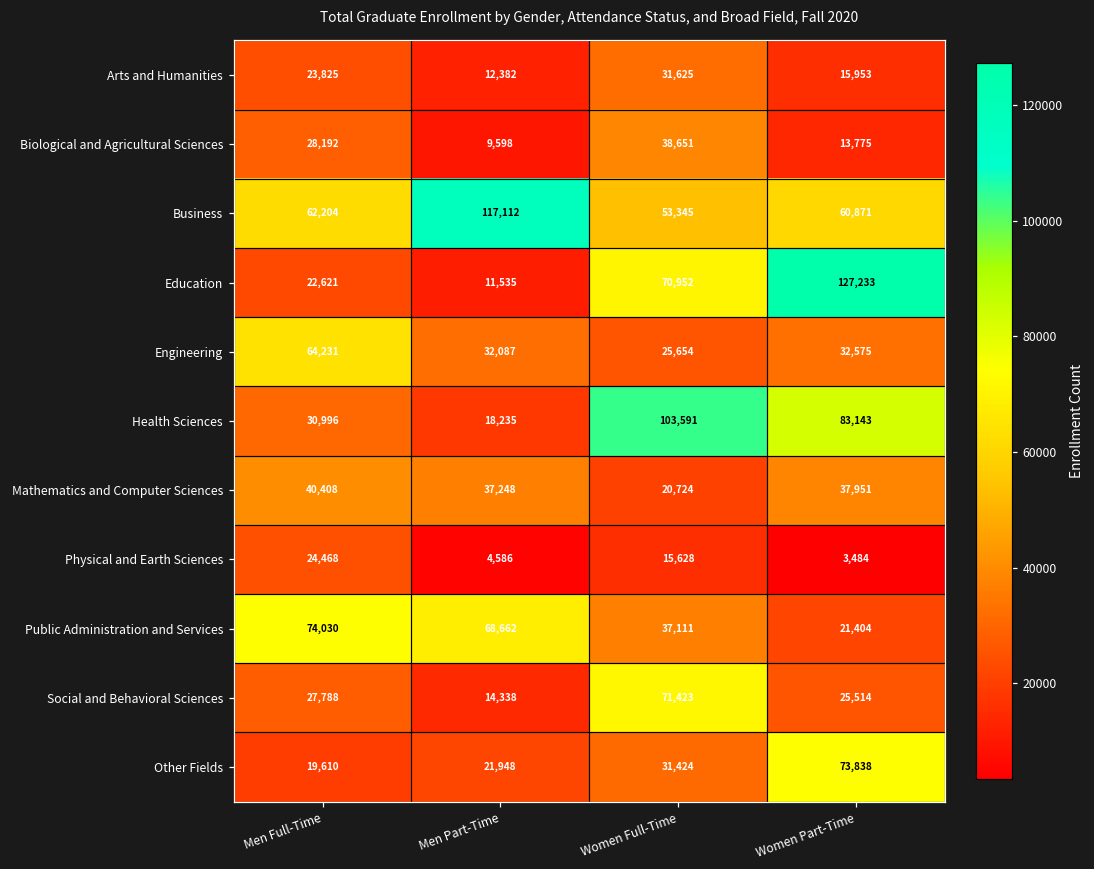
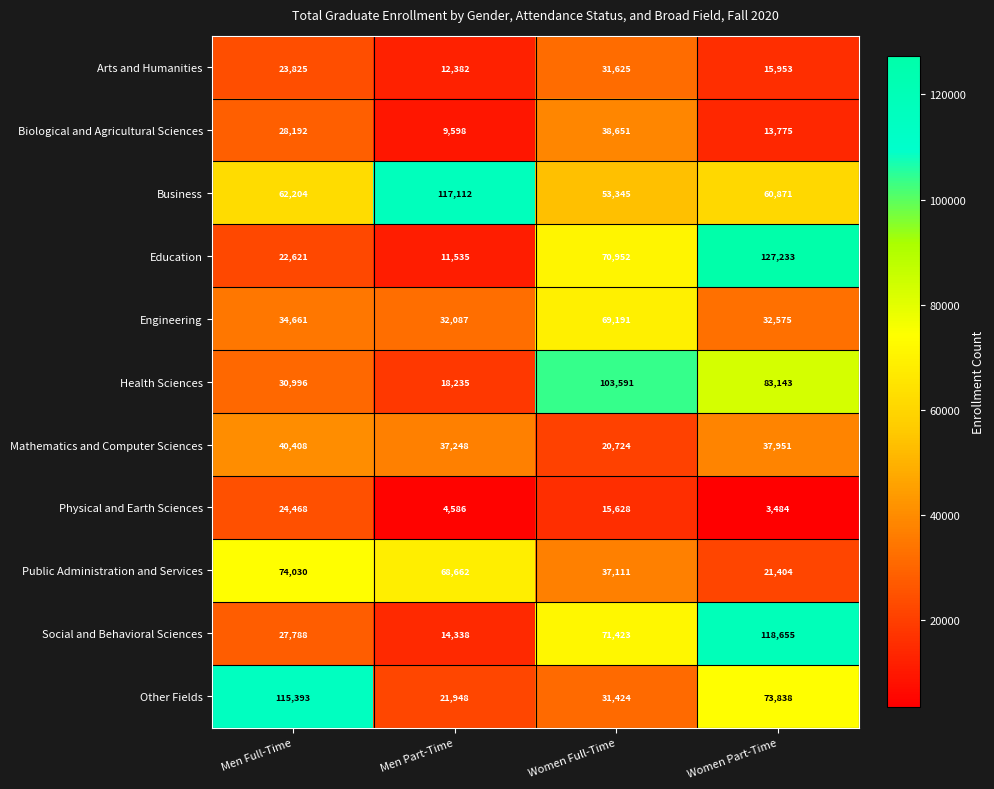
  {
    "Arts and Humanities": {
      "Men Full-Time": "23,825",
      "Men Part-Time": "12,382",
      "Women Full-Time": "31,625",
      "Women Part-Time": "15,953"
    },
    "Biological and Agricultural Sciences": {
      "Men Full-Time": "28,192",
      "Men Part-Time": "9,598",
      "Women Full-Time": "38,651",
      "Women Part-Time": "13,775"
    },
    "Business": {
      "Men Full-Time": "62,204",
      "Men Part-Time": "117,112",
      "Women Full-Time": "53,345",
      "Women Part-Time": "60,871"
    },
    "Education": {
      "Men Full-Time": "22,621",
      "Men Part-Time": "11,535",
      "Women Full-Time": "70,952",
      "Women Part-Time": "127,233"
    },
    "Engineering": {
-     "Men Full-Time": "64,231",
+     "Men Full-Time": "34,661",
      "Men Part-Time": "32,087",
-     "Women Full-Time": "25,654",
+     "Women Full-Time": "69,191",
      "Women Part-Time": "32,575"
    },
    "Health Sciences": {
      "Men Full-Time": "30,996",
      "Men Part-Time": "18,235",
      "Women Full-Time": "103,591",
      "Women Part-Time": "83,143"
    },
    "Mathematics and Computer Sciences": {
      "Men Full-Time": "40,408",
      "Men Part-Time": "37,248",
      "Women Full-Time": "20,724",
      "Women Part-Time": "37,951"
    },
    "Physical and Earth Sciences": {
      "Men Full-Time": "24,468",
      "Men Part-Time": "4,586",
      "Women Full-Time": "15,628",
      "Women Part-Time": "3,484"
    },
    "Public Administration and Services": {
      "Men Full-Time": "74,030",
      "Men Part-Time": "68,662",
      "Women Full-Time": "37,111",
      "Women Part-Time": "21,404"
    },
    "Social and Behavioral Sciences": {
      "Men Full-Time": "27,788",
      "Men Part-Time": "14,338",
      "Women Full-Time": "71,423",
-     "Women Part-Time": "25,514"
+     "Women Part-Time": "118,655"
    },
    "Other Fields": {
-     "Men Full-Time": "19,610",
+     "Men Full-Time": "115,393",
      "Men Part-Time": "21,948",
      "Women Full-Time": "31,424",
      "Women Part-Time": "73,838"
    }
  }
